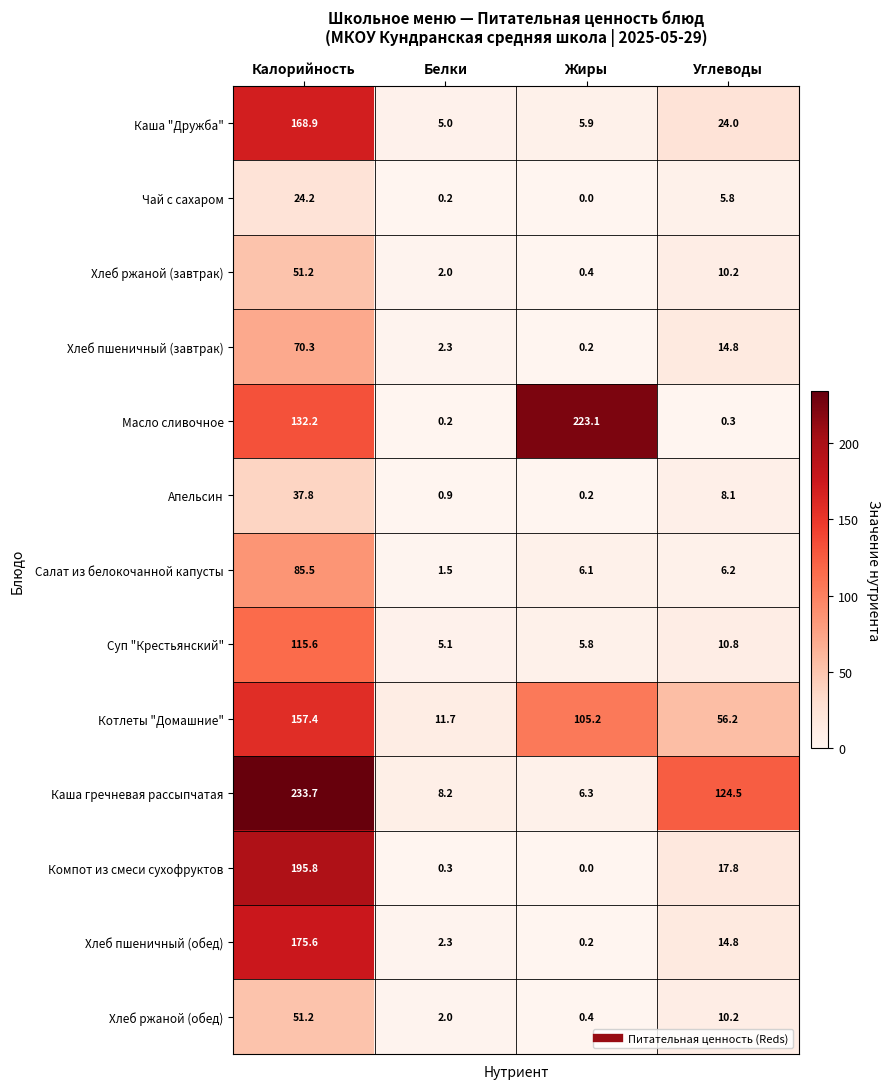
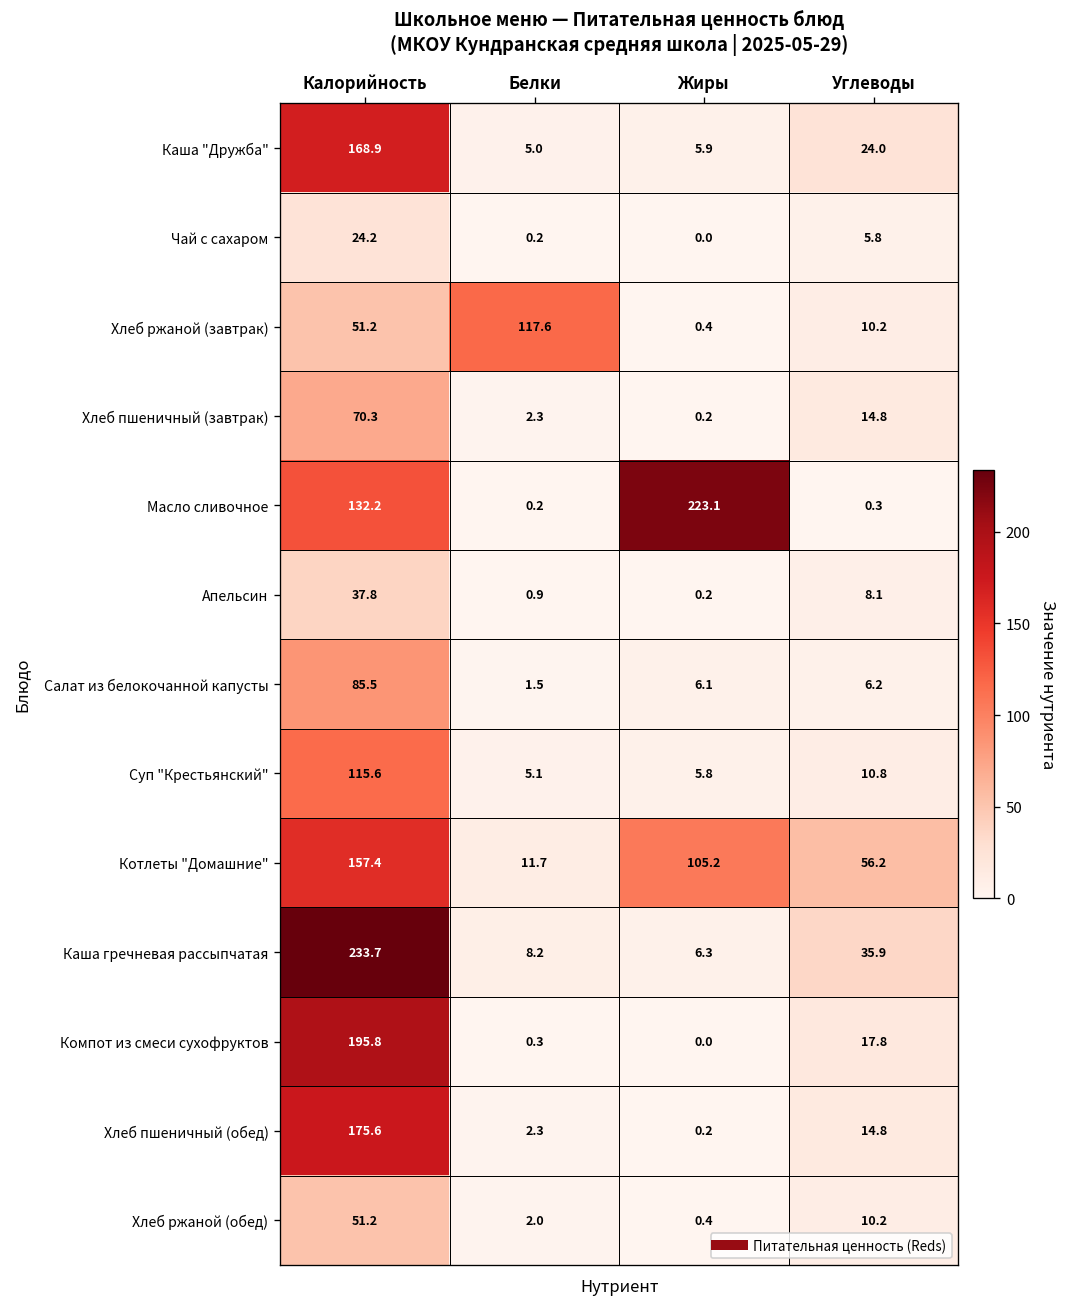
  {
    "Каша \"Дружба\"": {
      "Калорийность": 168.9,
      "Белки": 5.0,
      "Жиры": 5.9,
      "Углеводы": 24.0
    },
    "Чай с сахаром": {
      "Калорийность": 24.2,
      "Белки": 0.2,
      "Жиры": 0.0,
      "Углеводы": 5.8
    },
    "Хлеб ржаной (завтрак)": {
      "Калорийность": 51.2,
-     "Белки": 2.0,
+     "Белки": 117.6,
      "Жиры": 0.4,
      "Углеводы": 10.2
    },
    "Хлеб пшеничный (завтрак)": {
      "Калорийность": 70.3,
      "Белки": 2.3,
      "Жиры": 0.2,
      "Углеводы": 14.8
    },
    "Масло сливочное": {
      "Калорийность": 132.2,
      "Белки": 0.2,
      "Жиры": 223.1,
      "Углеводы": 0.3
    },
    "Апельсин": {
      "Калорийность": 37.8,
      "Белки": 0.9,
      "Жиры": 0.2,
      "Углеводы": 8.1
    },
    "Салат из белокочанной капусты": {
      "Калорийность": 85.5,
      "Белки": 1.5,
      "Жиры": 6.1,
      "Углеводы": 6.2
    },
    "Суп \"Крестьянский\"": {
      "Калорийность": 115.6,
      "Белки": 5.1,
      "Жиры": 5.8,
      "Углеводы": 10.8
    },
    "Котлеты \"Домашние\"": {
      "Калорийность": 157.4,
      "Белки": 11.7,
      "Жиры": 105.2,
      "Углеводы": 56.2
    },
    "Каша гречневая рассыпчатая": {
      "Калорийность": 233.7,
      "Белки": 8.2,
      "Жиры": 6.3,
-     "Углеводы": 124.5
+     "Углеводы": 35.9
    },
    "Компот из смеси сухофруктов": {
      "Калорийность": 195.8,
      "Белки": 0.3,
      "Жиры": 0.0,
      "Углеводы": 17.8
    },
    "Хлеб пшеничный (обед)": {
      "Калорийность": 175.6,
      "Белки": 2.3,
      "Жиры": 0.2,
      "Углеводы": 14.8
    },
    "Хлеб ржаной (обед)": {
      "Калорийность": 51.2,
      "Белки": 2.0,
      "Жиры": 0.4,
      "Углеводы": 10.2
    }
  }
